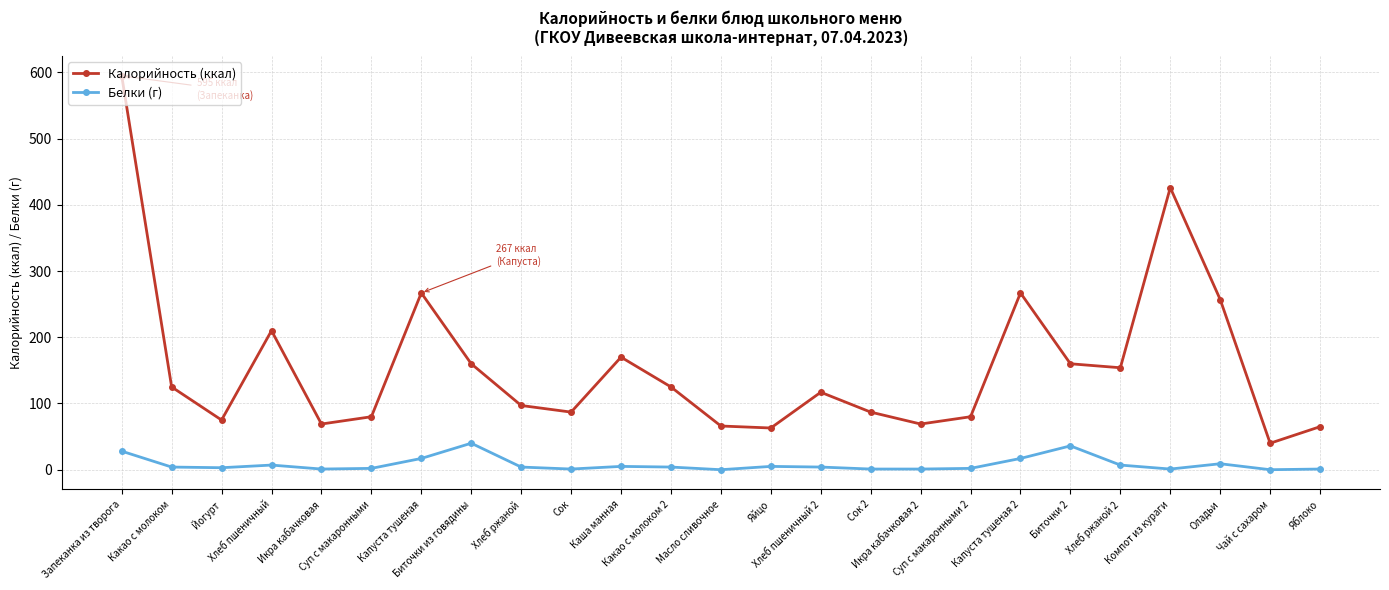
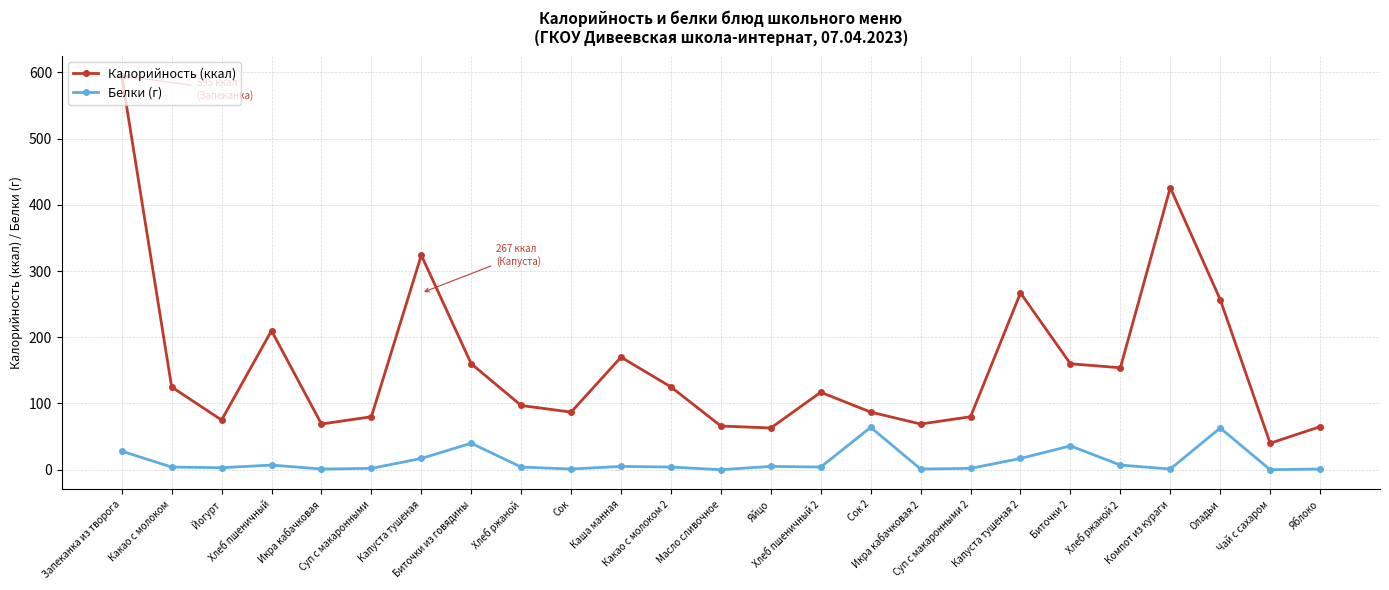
  {
    "Калорийность (ккал)": {
      "Какао с молоком": 130,
      "Йогурт": 80,
      "Хлеб пшеничный": 210,
      "Икра кабачковая": 70,
      "Суп с макаронными": 80,
-     "Капуста тушеная": 270,
+     "Капуста тушеная": 320,
      "Биточки из говядины": 160,
      "Хлеб ржаной": 100,
      "Сок": 90,
      "Каша манная": 170,
      "Какао с молоком 2": 130,
      "Масло сливочное": 70,
      "Яйцо": 60,
      "Хлеб пшеничный 2": 120,
      "Сок 2": 90,
      "Икра кабачковая 2": 70,
      "Суп с макаронными 2": 80,
      "Капуста тушеная 2": 270,
      "Биточки 2": 160,
      "Хлеб ржаной 2": 150,
      "Компот из кураги": 430,
      "Оладьи": 260,
      "Чай с сахаром": 40,
      "Яблоко": 70
    },
    "Белки (г)": {
      "Запеканка из творога": 30,
      "Какао с молоком": 0,
      "Йогурт": 0,
      "Хлеб пшеничный": 10,
      "Икра кабачковая": 0,
      "Суп с макаронными": 0,
      "Капуста тушеная": 20,
      "Биточки из говядины": 40,
      "Хлеб ржаной": 0,
      "Сок": 0,
      "Каша манная": 10,
      "Какао с молоком 2": 0,
      "Масло сливочное": 0,
      "Яйцо": 10,
      "Хлеб пшеничный 2": 0,
-     "Сок 2": 0,
+     "Сок 2": 60,
      "Икра кабачковая 2": 0,
      "Суп с макаронными 2": 0,
      "Капуста тушеная 2": 20,
      "Биточки 2": 40,
      "Хлеб ржаной 2": 10,
      "Компот из кураги": 0,
-     "Оладьи": 10,
+     "Оладьи": 60,
      "Чай с сахаром": 0,
      "Яблоко": 0
    }
  }
